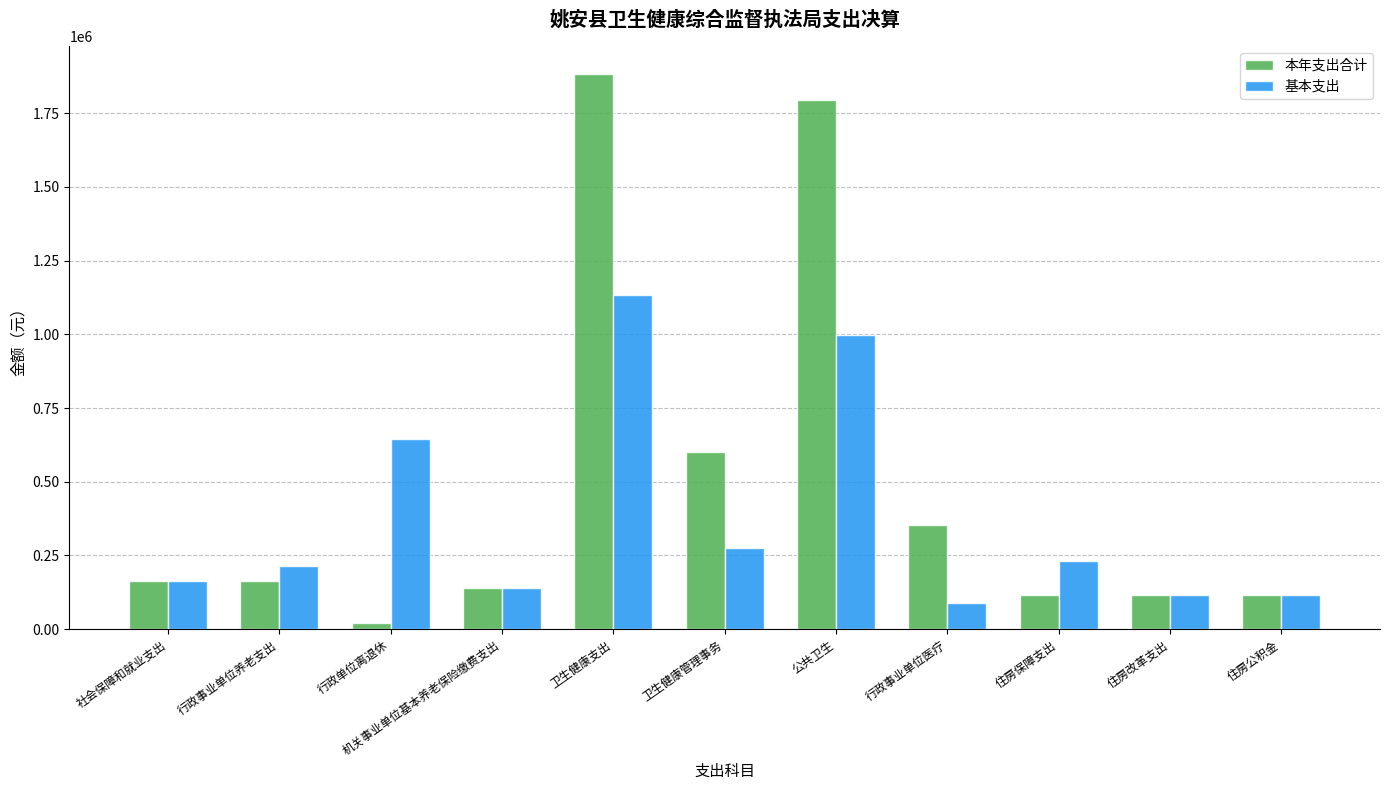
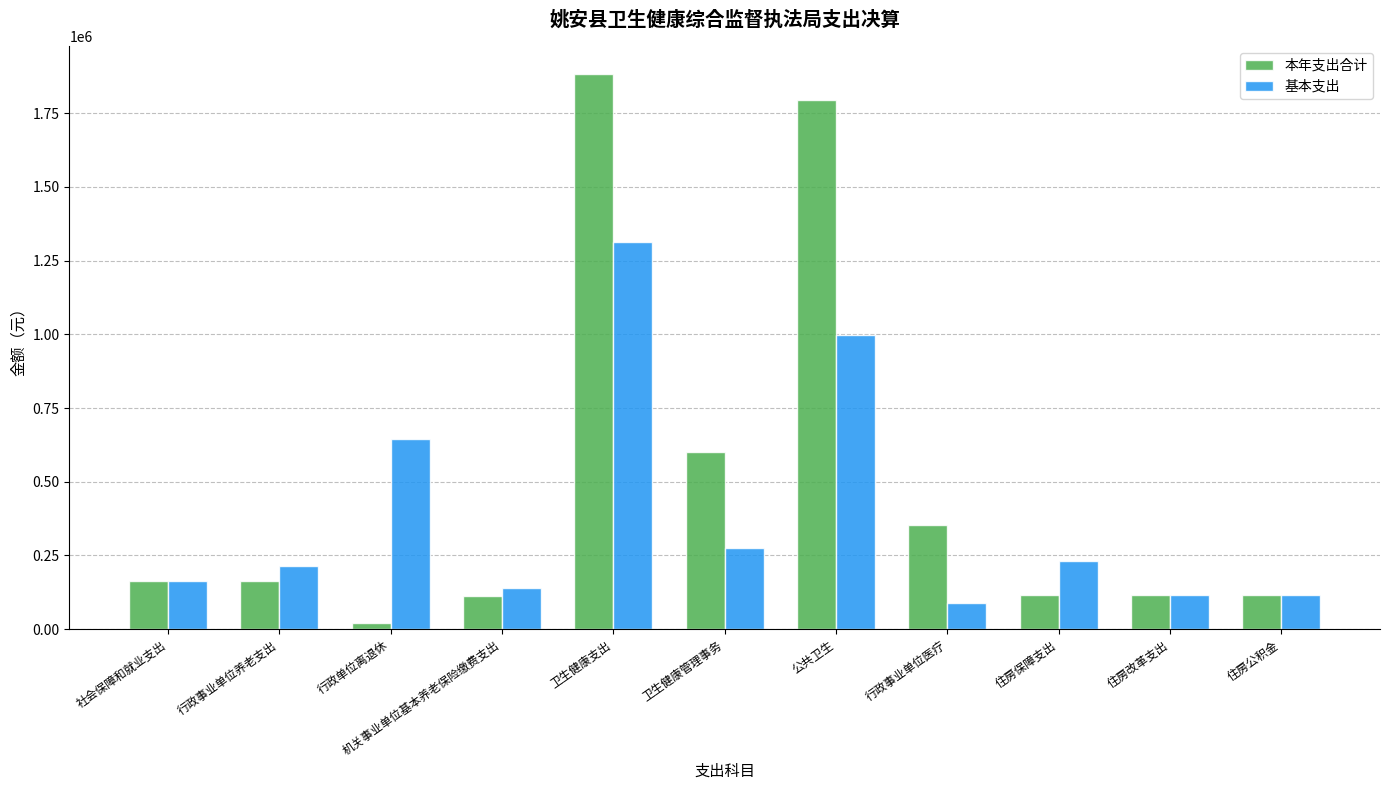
  {
    "本年支出合计": {
      "社会保障和就业支出": 160000,
      "行政事业单位养老支出": 160000,
      "行政单位离退休": 20000,
-     "机关事业单位基本养老保险缴费支出": 140000,
+     "机关事业单位基本养老保险缴费支出": 110000,
      "卫生健康支出": 1880000,
      "卫生健康管理事务": 600000,
      "公共卫生": 1790000,
      "行政事业单位医疗": 360000,
      "住房保障支出": 120000,
      "住房改革支出": 120000,
      "住房公积金": 120000
    },
    "基本支出": {
      "社会保障和就业支出": 160000,
      "行政事业单位养老支出": 210000,
      "行政单位离退休": 640000,
      "机关事业单位基本养老保险缴费支出": 140000,
-     "卫生健康支出": 1130000,
+     "卫生健康支出": 1310000,
      "卫生健康管理事务": 280000,
      "公共卫生": 1000000,
      "行政事业单位医疗": 90000,
      "住房保障支出": 230000,
      "住房改革支出": 120000,
      "住房公积金": 120000
    }
  }
